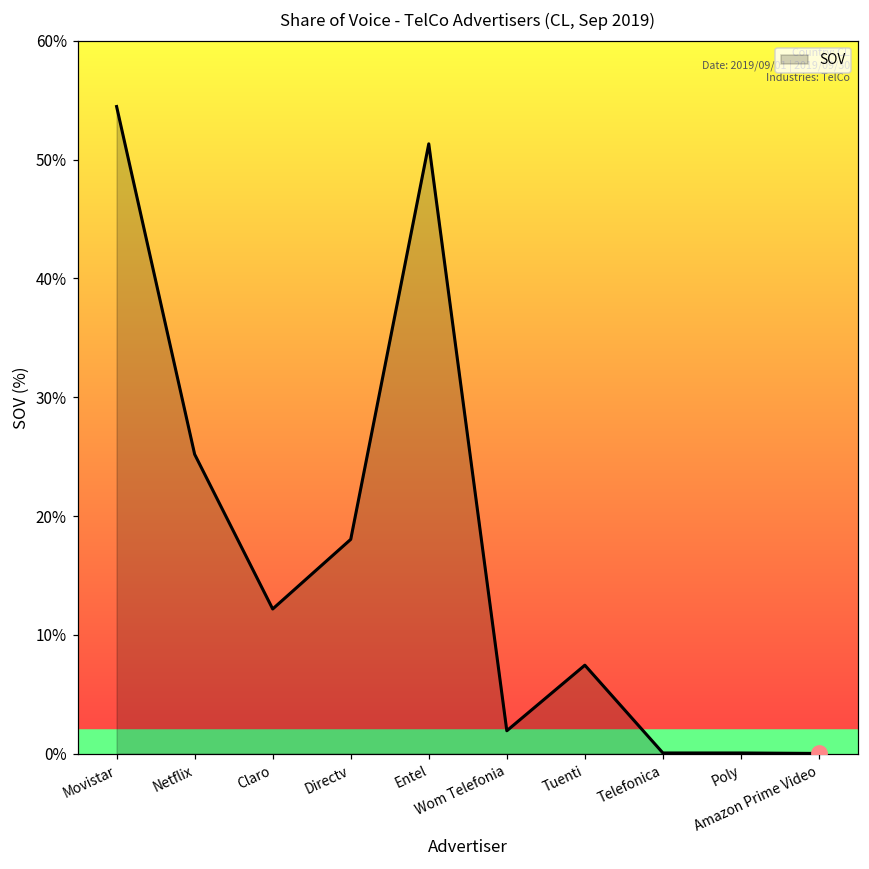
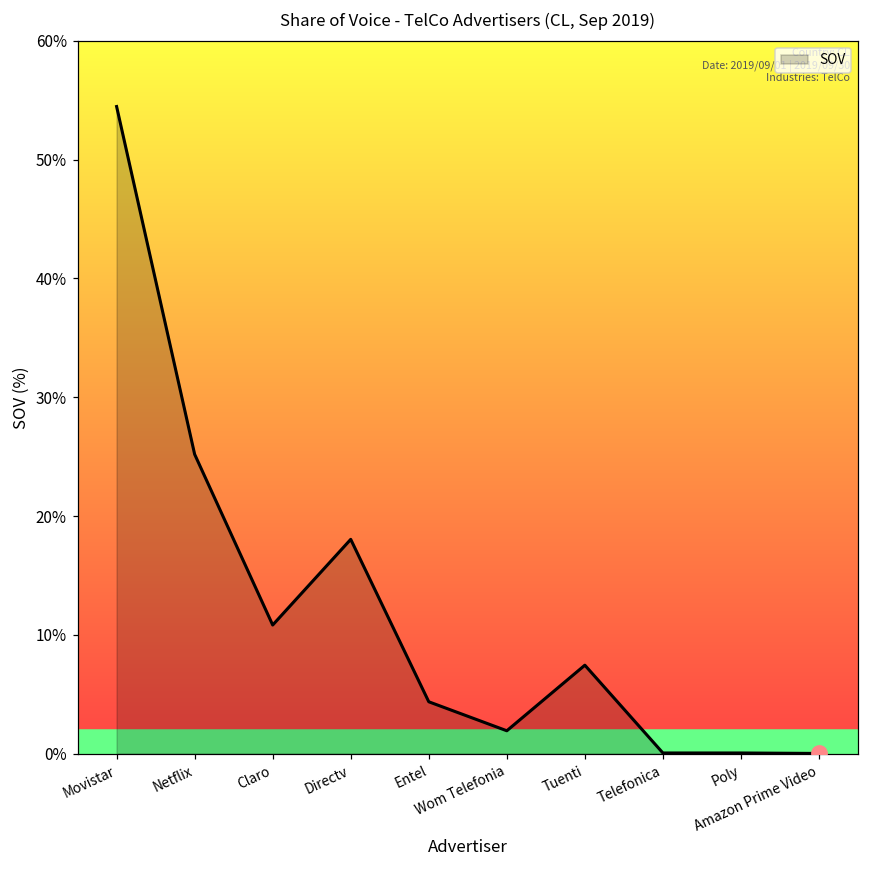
  {
    "SOV": {
      "Movistar": "54.5%",
      "Netflix": "25.2%",
-     "Claro": "12.2%",
+     "Claro": "10.8%",
      "Directv": "18.0%",
-     "Entel": "51.3%",
+     "Entel": "4.4%",
      "Tuenti": "7.5%"
    }
  }
